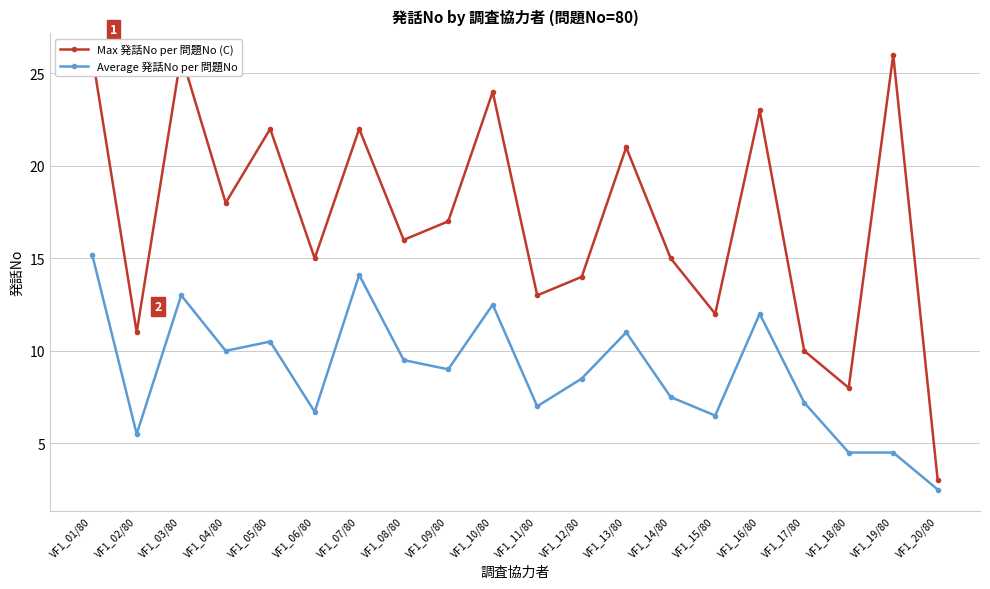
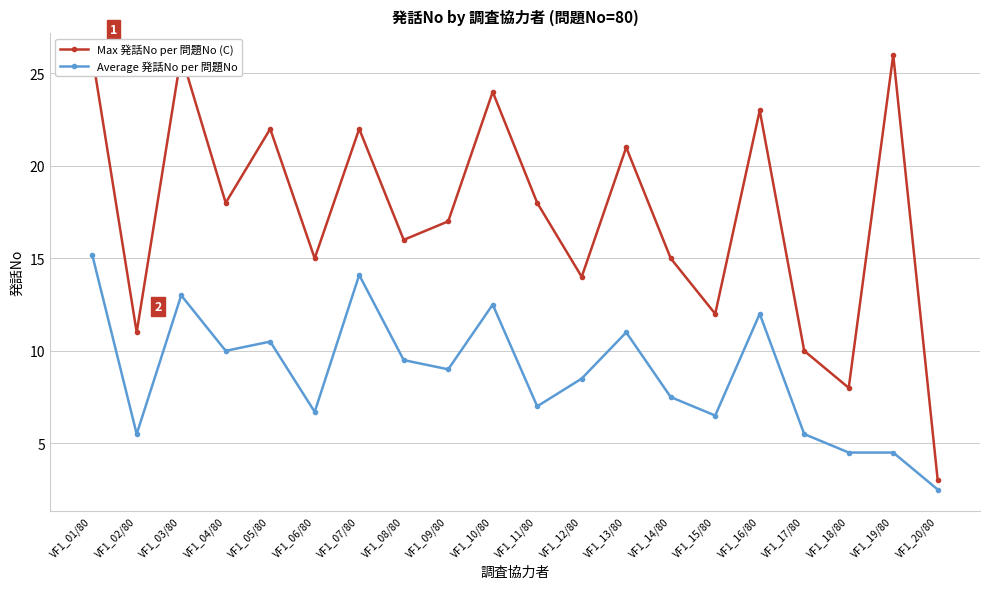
  {
    "Max 発話No per 問題No (C)": {
      "VF1_02/80": 11,
      "VF1_04/80": 18,
      "VF1_05/80": 22,
      "VF1_06/80": 15,
      "VF1_07/80": 22,
      "VF1_08/80": 16,
      "VF1_09/80": 17,
      "VF1_10/80": 24,
-     "VF1_11/80": 13,
+     "VF1_11/80": 18,
      "VF1_12/80": 14,
      "VF1_13/80": 21,
      "VF1_14/80": 15,
      "VF1_15/80": 12,
      "VF1_16/80": 23,
      "VF1_17/80": 10,
      "VF1_18/80": 8,
      "VF1_19/80": 26,
      "VF1_20/80": 3
    },
    "Average 発話No per 問題No": {
      "VF1_01/80": 15.2,
      "VF1_02/80": 5.5,
      "VF1_04/80": 10.0,
      "VF1_05/80": 10.5,
      "VF1_06/80": 6.7,
      "VF1_07/80": 14.1,
      "VF1_08/80": 9.5,
      "VF1_09/80": 9.0,
      "VF1_10/80": 12.5,
      "VF1_11/80": 7.0,
      "VF1_12/80": 8.5,
      "VF1_13/80": 11.0,
      "VF1_14/80": 7.5,
      "VF1_15/80": 6.5,
      "VF1_16/80": 12.0,
-     "VF1_17/80": 7.2,
+     "VF1_17/80": 5.5,
      "VF1_18/80": 4.5,
      "VF1_19/80": 4.5,
      "VF1_20/80": 2.5
    }
  }
